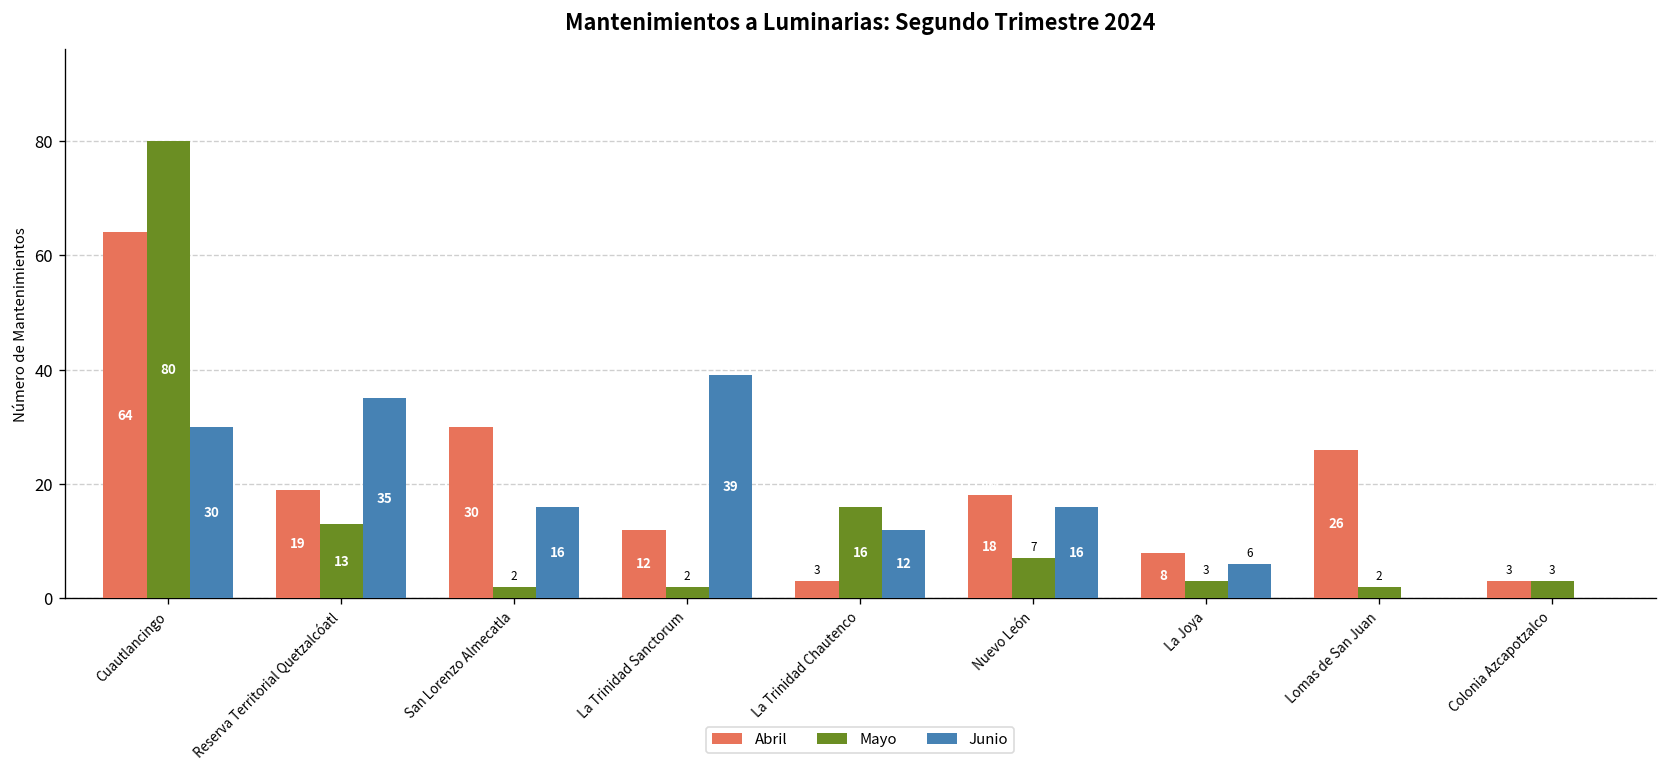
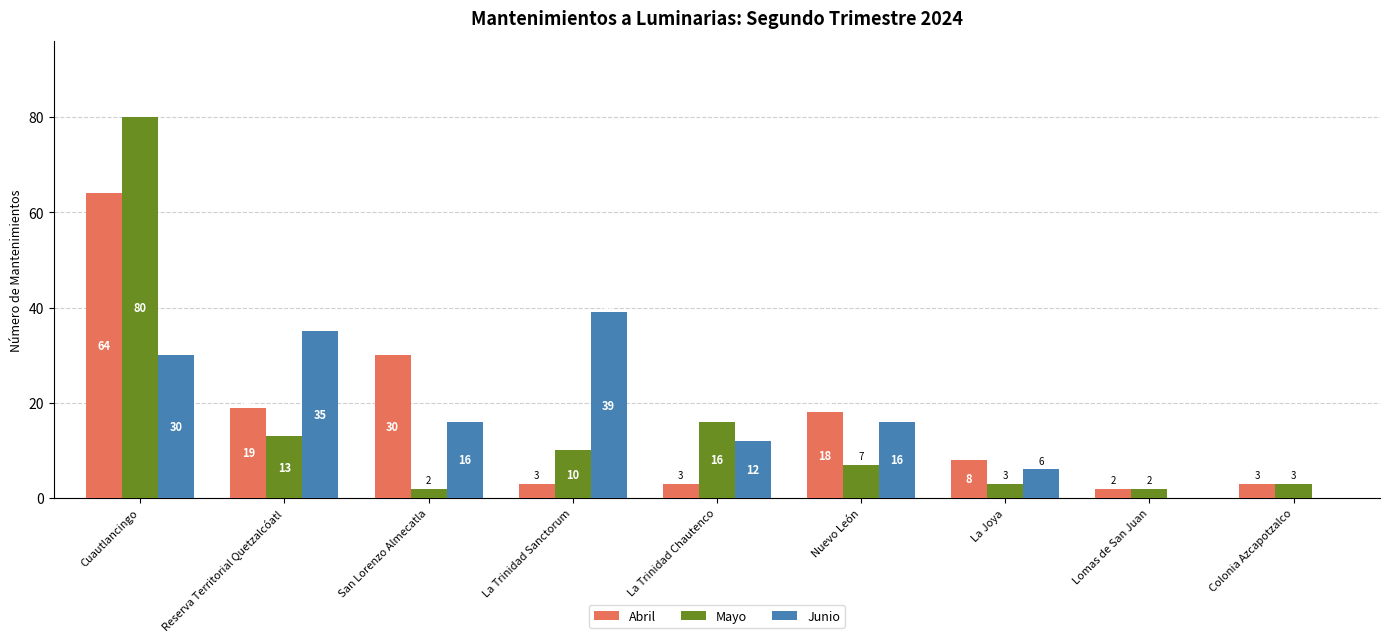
  {
    "Abril": {
      "Cuautlancingo": 64,
      "Reserva Territorial Quetzalcóatl": 19,
      "San Lorenzo Almecatla": 30,
-     "La Trinidad Sanctorum": 12,
+     "La Trinidad Sanctorum": 3,
      "Nuevo León": 18,
      "La Joya": 8,
-     "Lomas de San Juan": 26
+     "Lomas de San Juan": 2
    },
    "Mayo": {
      "Cuautlancingo": 80,
      "Reserva Territorial Quetzalcóatl": 13,
-     "La Trinidad Sanctorum": 2,
+     "La Trinidad Sanctorum": 10,
      "La Trinidad Chautenco": 16
    },
    "Junio": {
      "Cuautlancingo": 30,
      "Reserva Territorial Quetzalcóatl": 35,
      "San Lorenzo Almecatla": 16,
      "La Trinidad Sanctorum": 39,
      "La Trinidad Chautenco": 12,
      "Nuevo León": 16
    }
  }
